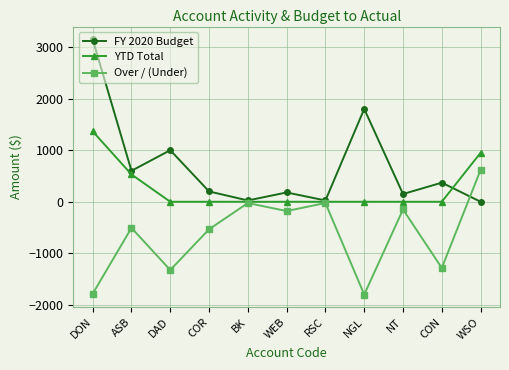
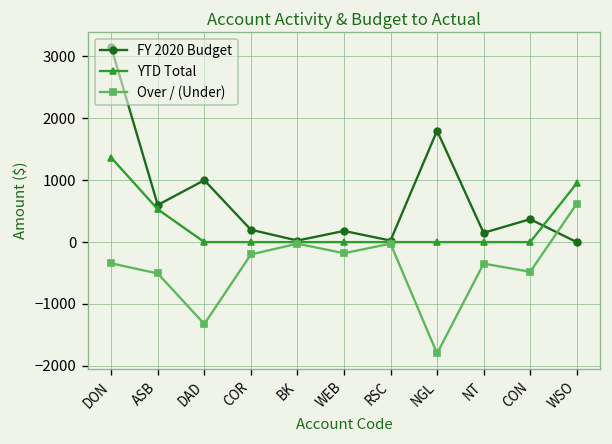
  {
    "Over / (Under)": {
-     "DON": -1800,
+     "DON": -300,
      "ASB": -500,
      "DAD": -1300,
-     "COR": -500,
+     "COR": -200,
      "WEB": -200,
      "NGL": -1800,
-     "NT": -200,
-     "CON": -1300,
+     "NT": -300,
+     "CON": -500,
      "WSO": 600
    }
  }
